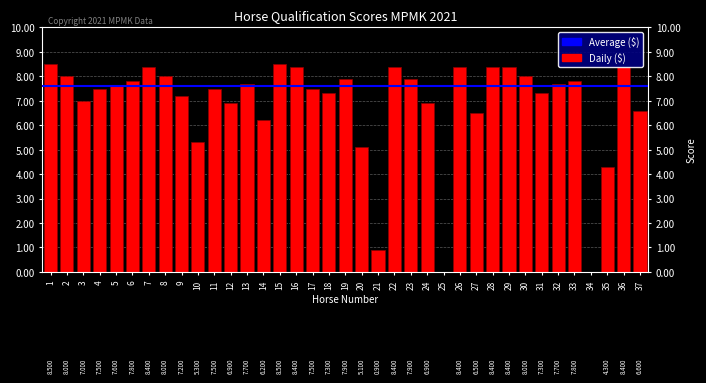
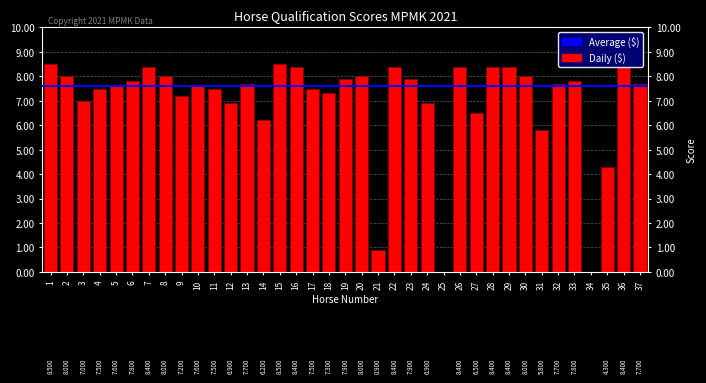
  {
-   "10": 5.300,
-   "20": 5.100,
-   "31": 7.300,
-   "37": 6.600
+   "10": 7.600,
+   "20": 8.000,
+   "31": 5.800,
+   "37": 7.700
  }
